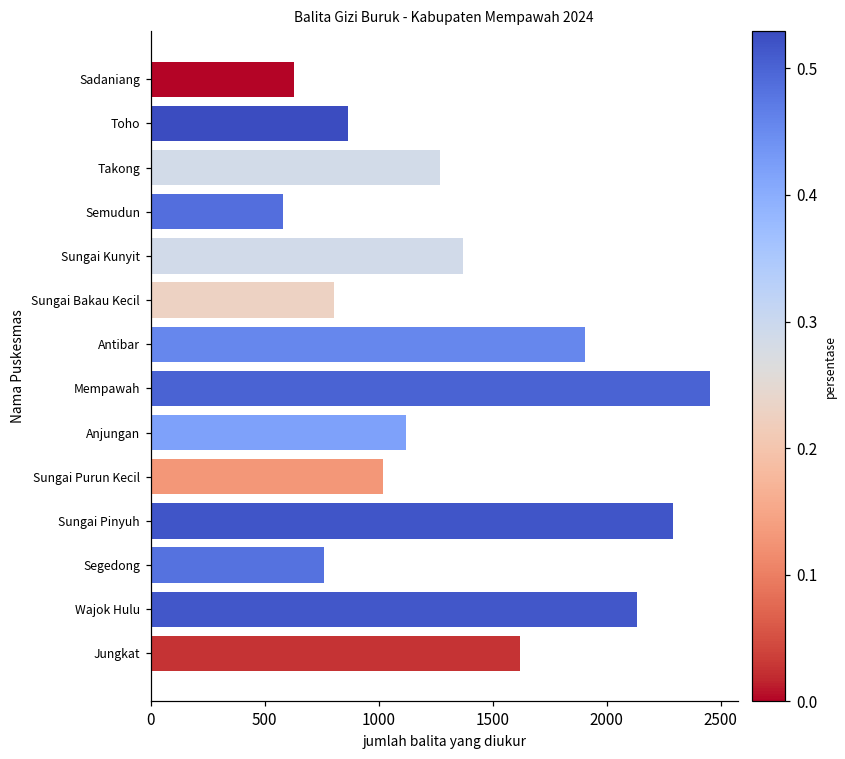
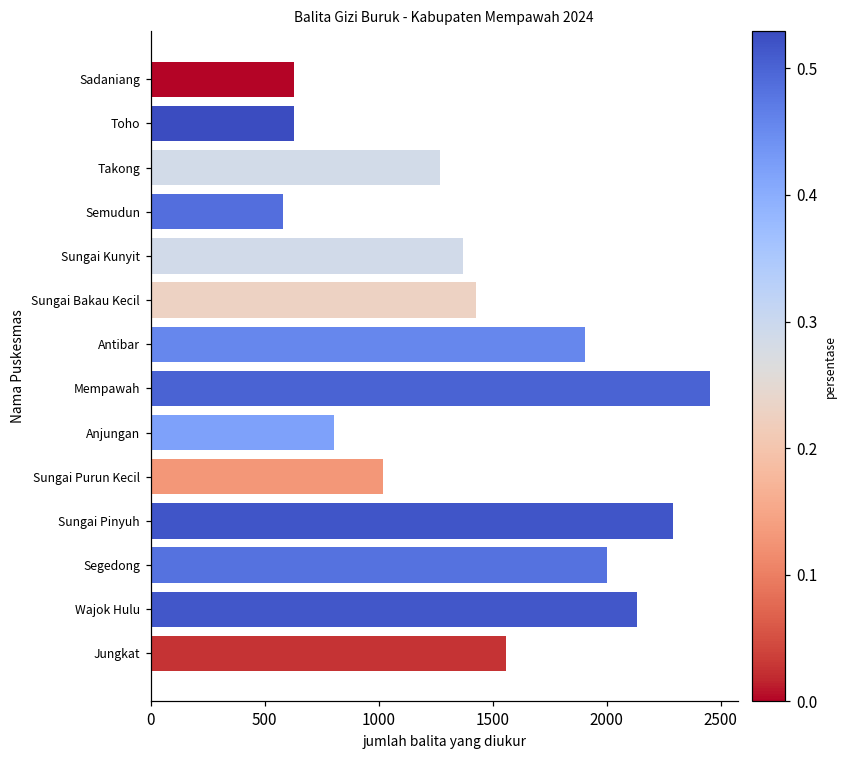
  {
    "Sadaniang": 630,
-   "Toho": 870,
+   "Toho": 630,
    "Takong": 1270,
    "Semudun": 580,
    "Sungai Kunyit": 1370,
-   "Sungai Bakau Kecil": 810,
+   "Sungai Bakau Kecil": 1430,
    "Antibar": 1900,
    "Mempawah": 2450,
-   "Anjungan": 1120,
+   "Anjungan": 810,
    "Sungai Purun Kecil": 1020,
    "Sungai Pinyuh": 2290,
-   "Segedong": 760,
+   "Segedong": 2000,
    "Wajok Hulu": 2130,
-   "Jungkat": 1620
+   "Jungkat": 1560
  }
